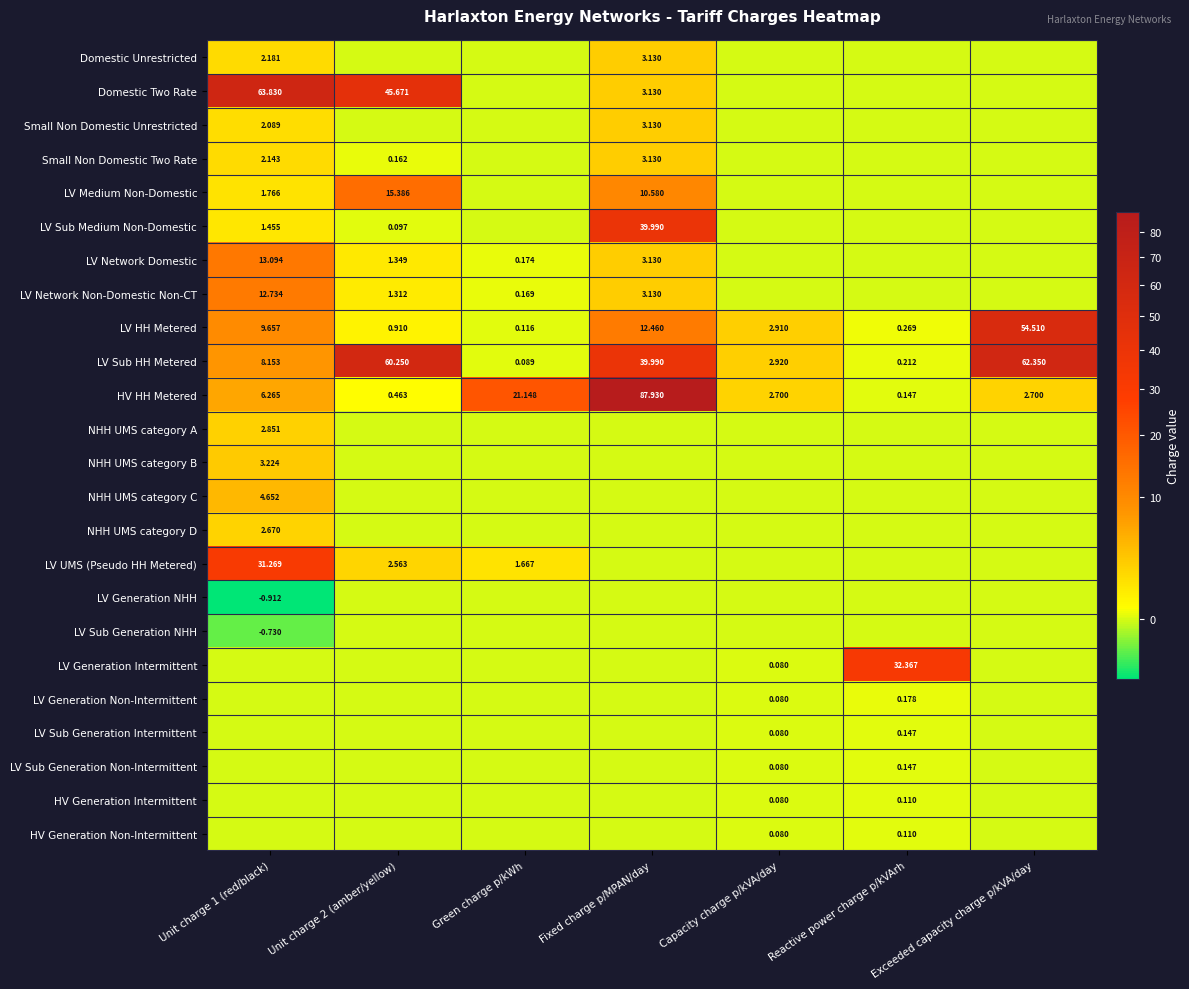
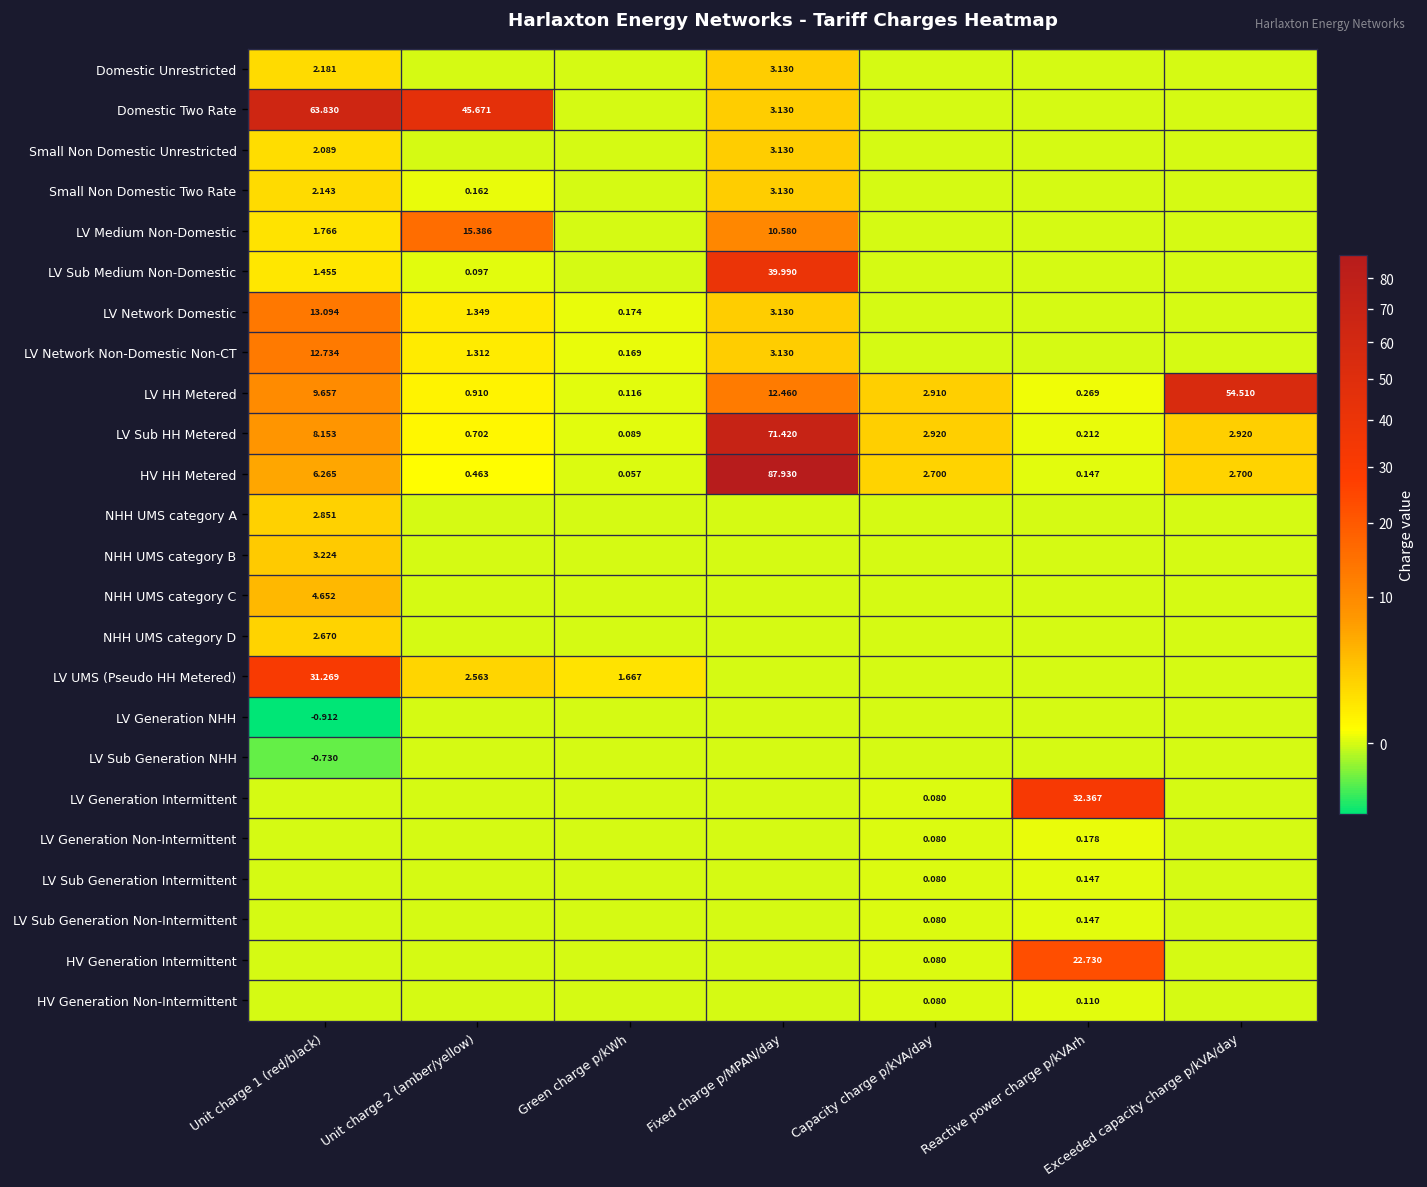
  {
    "Domestic Unrestricted": {
      "Unit charge 1 (red/black)": 2.181,
      "Fixed charge p/MPAN/day": 3.130
    },
    "Domestic Two Rate": {
      "Unit charge 1 (red/black)": 63.830,
      "Unit charge 2 (amber/yellow)": 45.671,
      "Fixed charge p/MPAN/day": 3.130
    },
    "Small Non Domestic Unrestricted": {
      "Unit charge 1 (red/black)": 2.089,
      "Fixed charge p/MPAN/day": 3.130
    },
    "Small Non Domestic Two Rate": {
      "Unit charge 1 (red/black)": 2.143,
      "Unit charge 2 (amber/yellow)": 0.162,
      "Fixed charge p/MPAN/day": 3.130
    },
    "LV Medium Non-Domestic": {
      "Unit charge 1 (red/black)": 1.766,
      "Unit charge 2 (amber/yellow)": 15.386,
      "Fixed charge p/MPAN/day": 10.580
    },
    "LV Sub Medium Non-Domestic": {
      "Unit charge 1 (red/black)": 1.455,
      "Unit charge 2 (amber/yellow)": 0.097,
      "Fixed charge p/MPAN/day": 39.990
    },
    "LV Network Domestic": {
      "Unit charge 1 (red/black)": 13.094,
      "Unit charge 2 (amber/yellow)": 1.349,
      "Green charge p/kWh": 0.174,
      "Fixed charge p/MPAN/day": 3.130
    },
    "LV Network Non-Domestic Non-CT": {
      "Unit charge 1 (red/black)": 12.734,
      "Unit charge 2 (amber/yellow)": 1.312,
      "Green charge p/kWh": 0.169,
      "Fixed charge p/MPAN/day": 3.130
    },
    "LV HH Metered": {
      "Unit charge 1 (red/black)": 9.657,
      "Unit charge 2 (amber/yellow)": 0.910,
      "Green charge p/kWh": 0.116,
      "Fixed charge p/MPAN/day": 12.460,
      "Capacity charge p/kVA/day": 2.910,
      "Reactive power charge p/kVArh": 0.269,
      "Exceeded capacity charge p/kVA/day": 54.510
    },
    "LV Sub HH Metered": {
      "Unit charge 1 (red/black)": 8.153,
-     "Unit charge 2 (amber/yellow)": 60.250,
+     "Unit charge 2 (amber/yellow)": 0.702,
      "Green charge p/kWh": 0.089,
-     "Fixed charge p/MPAN/day": 39.990,
+     "Fixed charge p/MPAN/day": 71.420,
      "Capacity charge p/kVA/day": 2.920,
      "Reactive power charge p/kVArh": 0.212,
-     "Exceeded capacity charge p/kVA/day": 62.350
+     "Exceeded capacity charge p/kVA/day": 2.920
    },
    "HV HH Metered": {
      "Unit charge 1 (red/black)": 6.265,
      "Unit charge 2 (amber/yellow)": 0.463,
-     "Green charge p/kWh": 21.148,
+     "Green charge p/kWh": 0.057,
      "Fixed charge p/MPAN/day": 87.930,
      "Capacity charge p/kVA/day": 2.700,
      "Reactive power charge p/kVArh": 0.147,
      "Exceeded capacity charge p/kVA/day": 2.700
    },
    "NHH UMS category A": {
      "Unit charge 1 (red/black)": 2.851
    },
    "NHH UMS category B": {
      "Unit charge 1 (red/black)": 3.224
    },
    "NHH UMS category C": {
      "Unit charge 1 (red/black)": 4.652
    },
    "NHH UMS category D": {
      "Unit charge 1 (red/black)": 2.670
    },
    "LV UMS (Pseudo HH Metered)": {
      "Unit charge 1 (red/black)": 31.269,
      "Unit charge 2 (amber/yellow)": 2.563,
      "Green charge p/kWh": 1.667
    },
    "LV Generation NHH": {
      "Unit charge 1 (red/black)": -0.912
    },
    "LV Sub Generation NHH": {
      "Unit charge 1 (red/black)": -0.730
    },
    "LV Generation Intermittent": {
      "Capacity charge p/kVA/day": 0.080,
      "Reactive power charge p/kVArh": 32.367
    },
    "LV Generation Non-Intermittent": {
      "Capacity charge p/kVA/day": 0.080,
      "Reactive power charge p/kVArh": 0.178
    },
    "LV Sub Generation Intermittent": {
      "Capacity charge p/kVA/day": 0.080,
      "Reactive power charge p/kVArh": 0.147
    },
    "LV Sub Generation Non-Intermittent": {
      "Capacity charge p/kVA/day": 0.080,
      "Reactive power charge p/kVArh": 0.147
    },
    "HV Generation Intermittent": {
      "Capacity charge p/kVA/day": 0.080,
-     "Reactive power charge p/kVArh": 0.110
+     "Reactive power charge p/kVArh": 22.730
    },
    "HV Generation Non-Intermittent": {
      "Capacity charge p/kVA/day": 0.080,
      "Reactive power charge p/kVArh": 0.110
    }
  }
